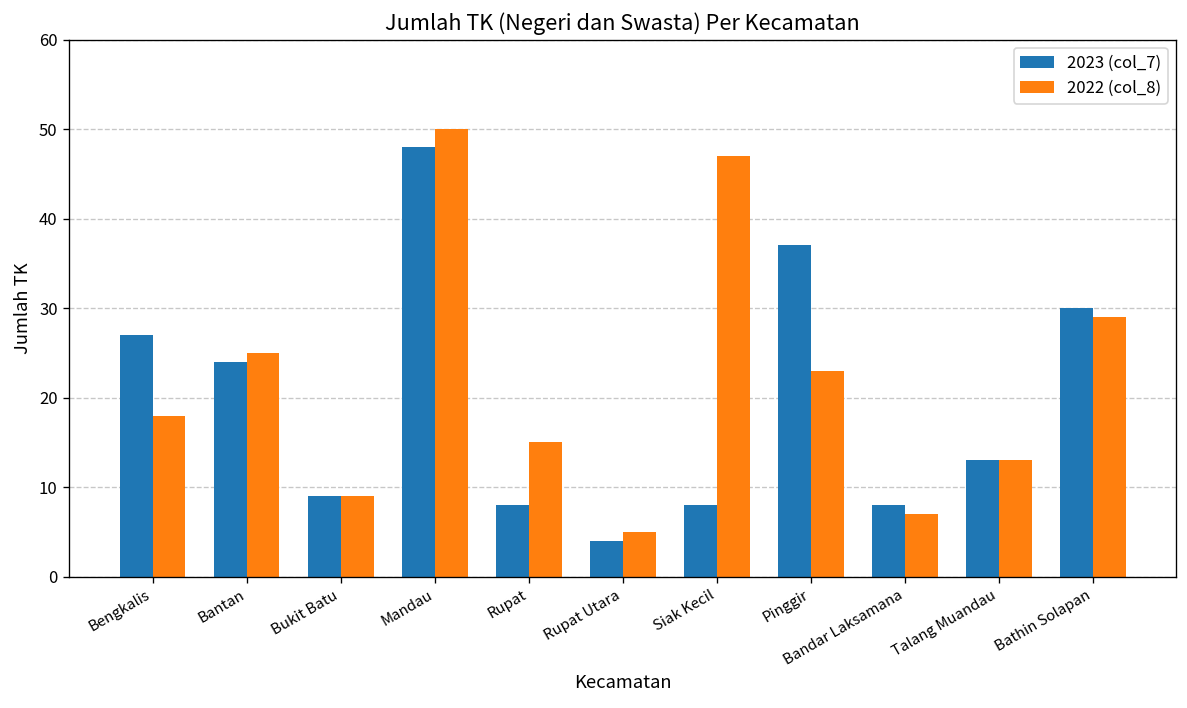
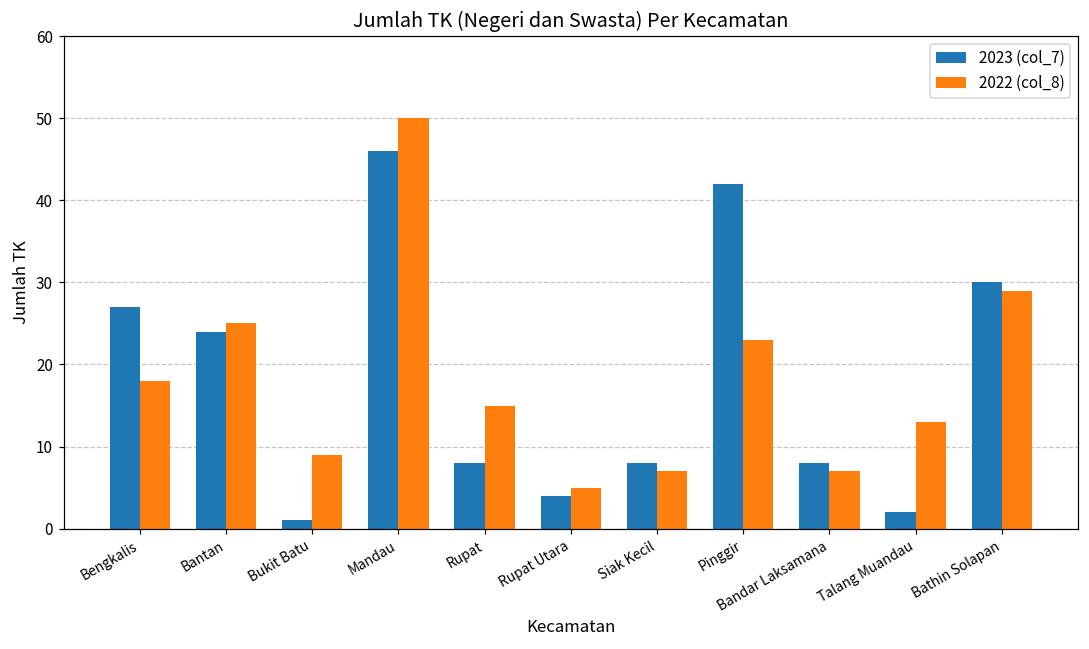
  {
    "2023 (col_7)": {
      "Bengkalis": 27,
      "Bantan": 24,
-     "Bukit Batu": 9,
-     "Mandau": 48,
+     "Bukit Batu": 1,
+     "Mandau": 46,
      "Rupat": 8,
      "Rupat Utara": 4,
      "Siak Kecil": 8,
-     "Pinggir": 37,
+     "Pinggir": 42,
      "Bandar Laksamana": 8,
-     "Talang Muandau": 13,
+     "Talang Muandau": 2,
      "Bathin Solapan": 30
    },
    "2022 (col_8)": {
      "Bengkalis": 18,
      "Bantan": 25,
      "Bukit Batu": 9,
      "Mandau": 50,
      "Rupat": 15,
      "Rupat Utara": 5,
-     "Siak Kecil": 47,
+     "Siak Kecil": 7,
      "Pinggir": 23,
      "Bandar Laksamana": 7,
      "Talang Muandau": 13,
      "Bathin Solapan": 29
    }
  }
